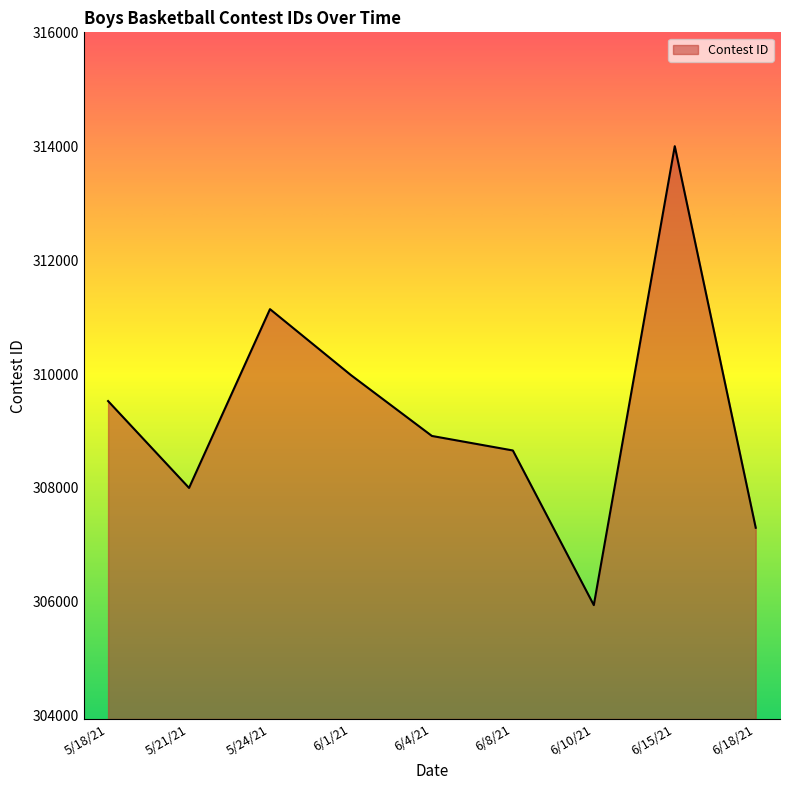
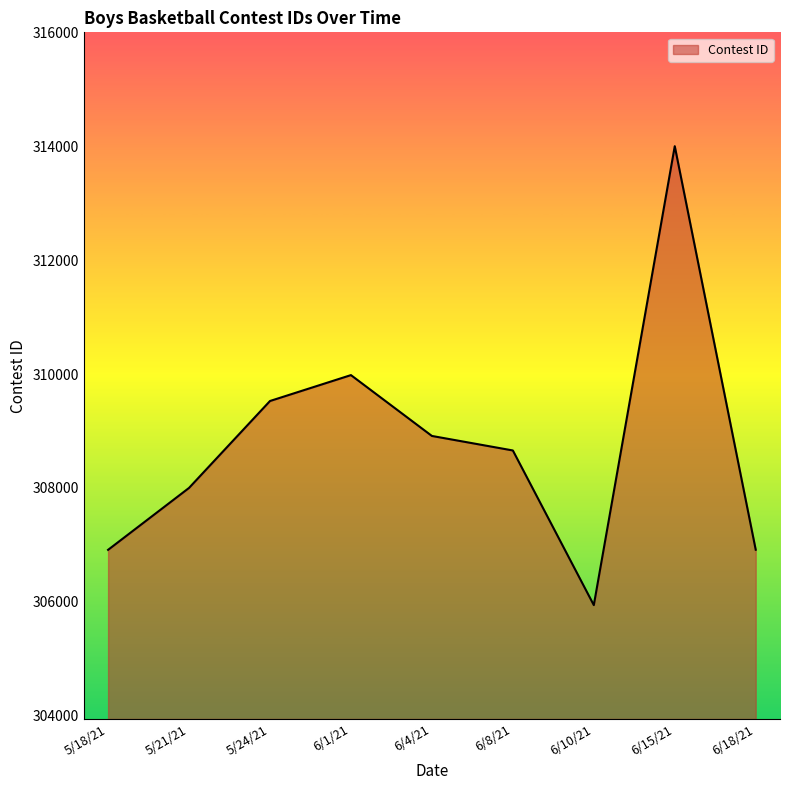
  {
-   "5/18/21": 309500,
+   "5/18/21": 306900,
    "5/21/21": 308000,
-   "5/24/21": 311100,
+   "5/24/21": 309500,
    "6/1/21": 310000,
    "6/4/21": 308900,
    "6/8/21": 308700,
    "6/10/21": 305900,
    "6/15/21": 314000,
-   "6/18/21": 307300
+   "6/18/21": 306900
  }
